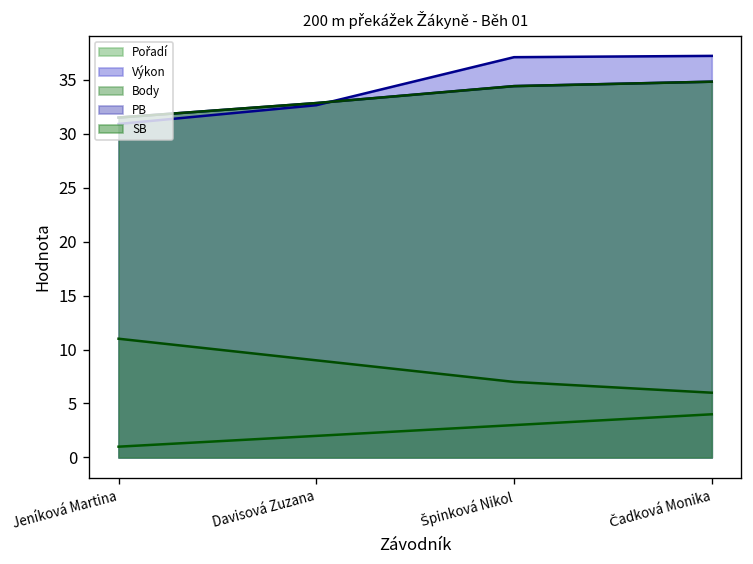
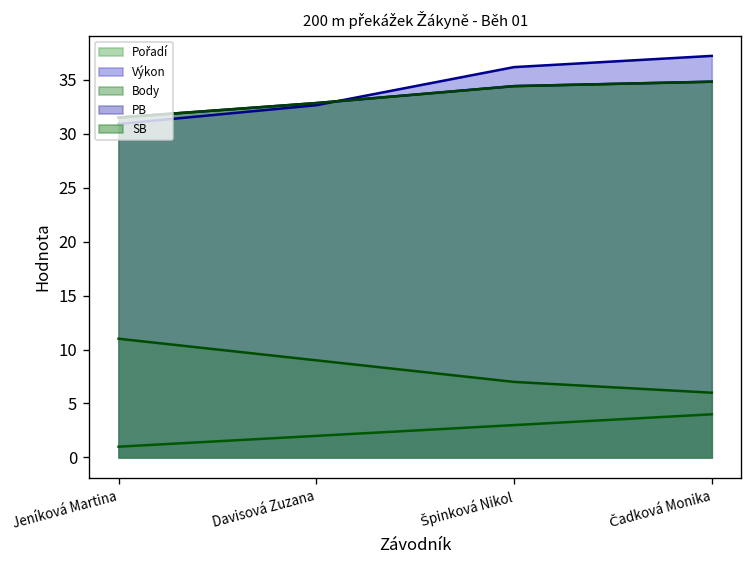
  {
    "Výkon": {
-     "Špinková Nikol": 37,
+     "Špinková Nikol": 36,
      "Čadková Monika": 37
    }
  }
